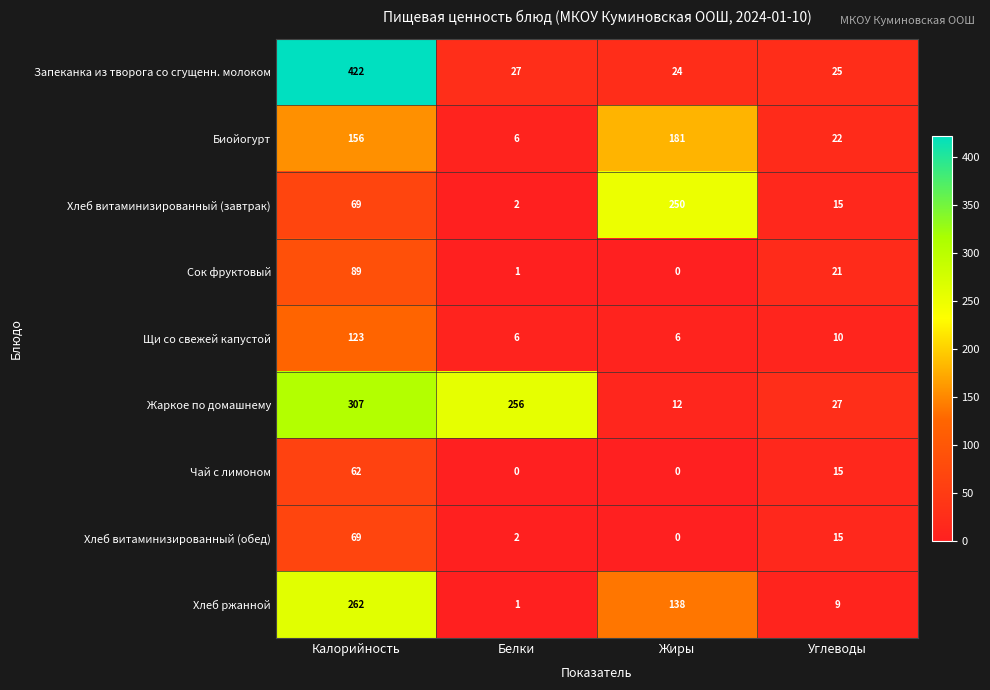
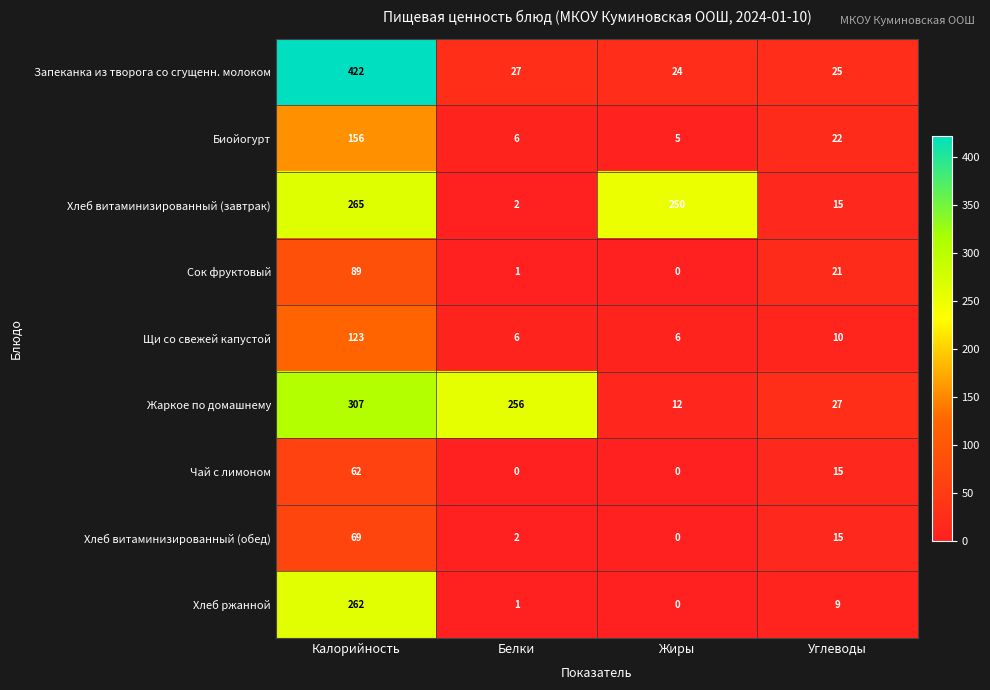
  {
    "Запеканка из творога со сгущенн. молоком": {
      "Калорийность": 422,
      "Белки": 27,
      "Жиры": 24,
      "Углеводы": 25
    },
    "Биойогурт": {
      "Калорийность": 156,
      "Белки": 6,
-     "Жиры": 181,
+     "Жиры": 5,
      "Углеводы": 22
    },
    "Хлеб витаминизированный (завтрак)": {
-     "Калорийность": 69,
+     "Калорийность": 265,
      "Белки": 2,
      "Жиры": 250,
      "Углеводы": 15
    },
    "Сок фруктовый": {
      "Калорийность": 89,
      "Белки": 1,
      "Жиры": 0,
      "Углеводы": 21
    },
    "Щи со свежей капустой": {
      "Калорийность": 123,
      "Белки": 6,
      "Жиры": 6,
      "Углеводы": 10
    },
    "Жаркое по домашнему": {
      "Калорийность": 307,
      "Белки": 256,
      "Жиры": 12,
      "Углеводы": 27
    },
    "Чай с лимоном": {
      "Калорийность": 62,
      "Белки": 0,
      "Жиры": 0,
      "Углеводы": 15
    },
    "Хлеб витаминизированный (обед)": {
      "Калорийность": 69,
      "Белки": 2,
      "Жиры": 0,
      "Углеводы": 15
    },
    "Хлеб ржанной": {
      "Калорийность": 262,
      "Белки": 1,
-     "Жиры": 138,
+     "Жиры": 0,
      "Углеводы": 9
    }
  }
